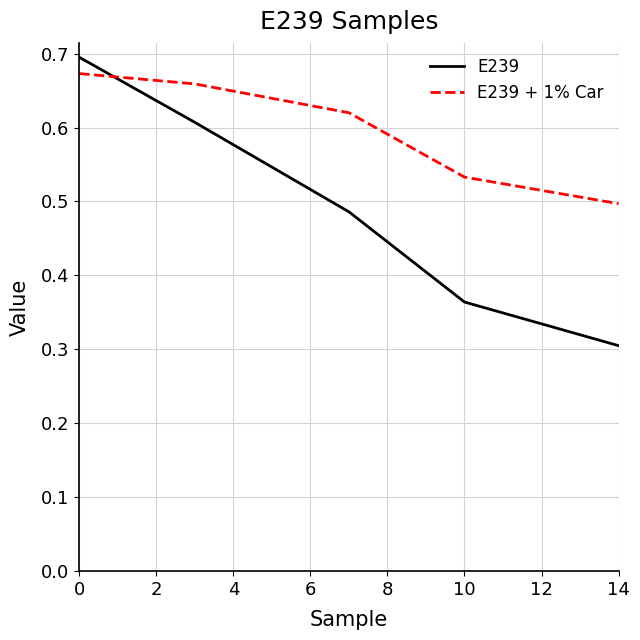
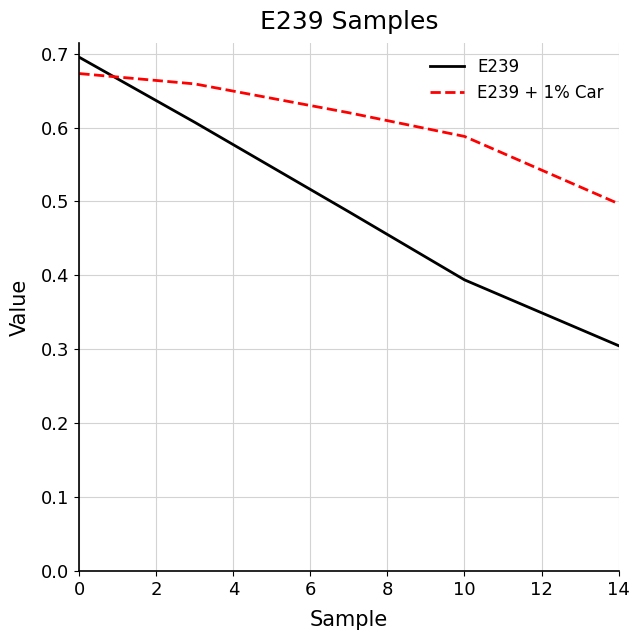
  {
    "E239": {
      "0": 0.70,
-     "10": 0.36,
+     "10": 0.39,
      "14": 0.31
    },
    "E239 + 1% Car": {
      "0": 0.67,
-     "10": 0.53,
+     "10": 0.59,
      "14": 0.50
    }
  }
